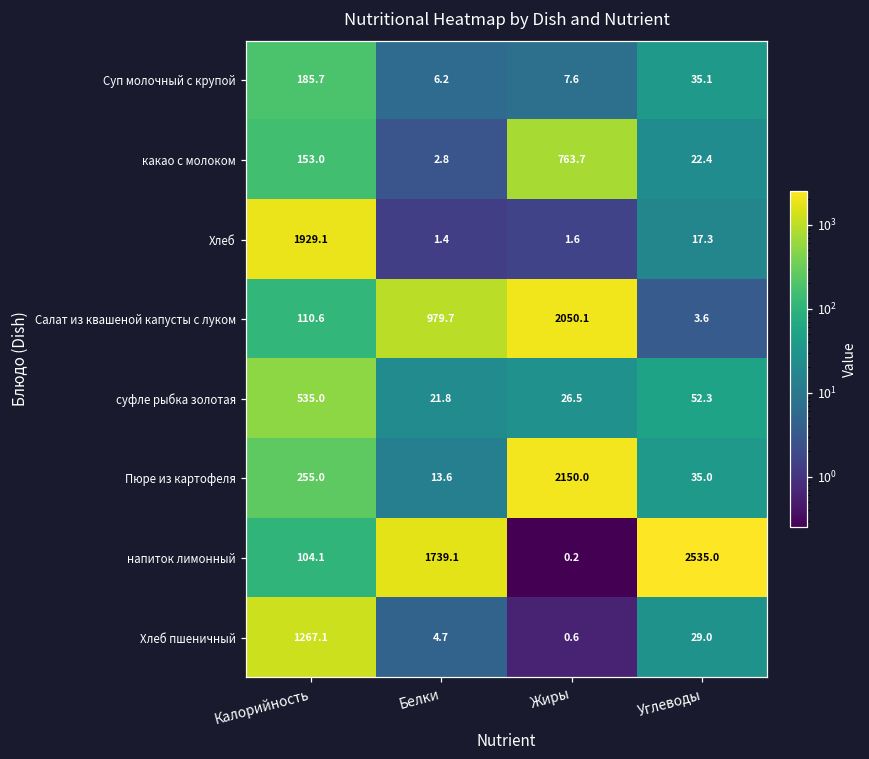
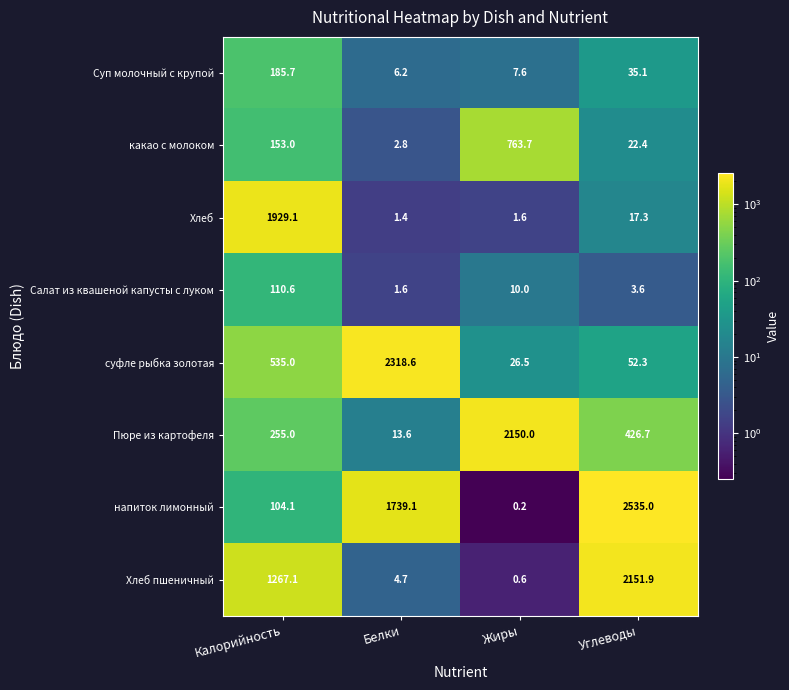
  {
    "Суп молочный с крупой": {
      "Калорийность": 185.7,
      "Белки": 6.2,
      "Жиры": 7.6,
      "Углеводы": 35.1
    },
    "какао с молоком": {
      "Калорийность": 153.0,
      "Белки": 2.8,
      "Жиры": 763.7,
      "Углеводы": 22.4
    },
    "Хлеб": {
      "Калорийность": 1929.1,
      "Белки": 1.4,
      "Жиры": 1.6,
      "Углеводы": 17.3
    },
    "Салат из квашеной капусты с луком": {
      "Калорийность": 110.6,
-     "Белки": 979.7,
-     "Жиры": 2050.1,
+     "Белки": 1.6,
+     "Жиры": 10.0,
      "Углеводы": 3.6
    },
    "суфле рыбка золотая": {
      "Калорийность": 535.0,
-     "Белки": 21.8,
+     "Белки": 2318.6,
      "Жиры": 26.5,
      "Углеводы": 52.3
    },
    "Пюре из картофеля": {
      "Калорийность": 255.0,
      "Белки": 13.6,
      "Жиры": 2150.0,
-     "Углеводы": 35.0
+     "Углеводы": 426.7
    },
    "напиток лимонный": {
      "Калорийность": 104.1,
      "Белки": 1739.1,
      "Жиры": 0.2,
      "Углеводы": 2535.0
    },
    "Хлеб пшеничный": {
      "Калорийность": 1267.1,
      "Белки": 4.7,
      "Жиры": 0.6,
-     "Углеводы": 29.0
+     "Углеводы": 2151.9
    }
  }
